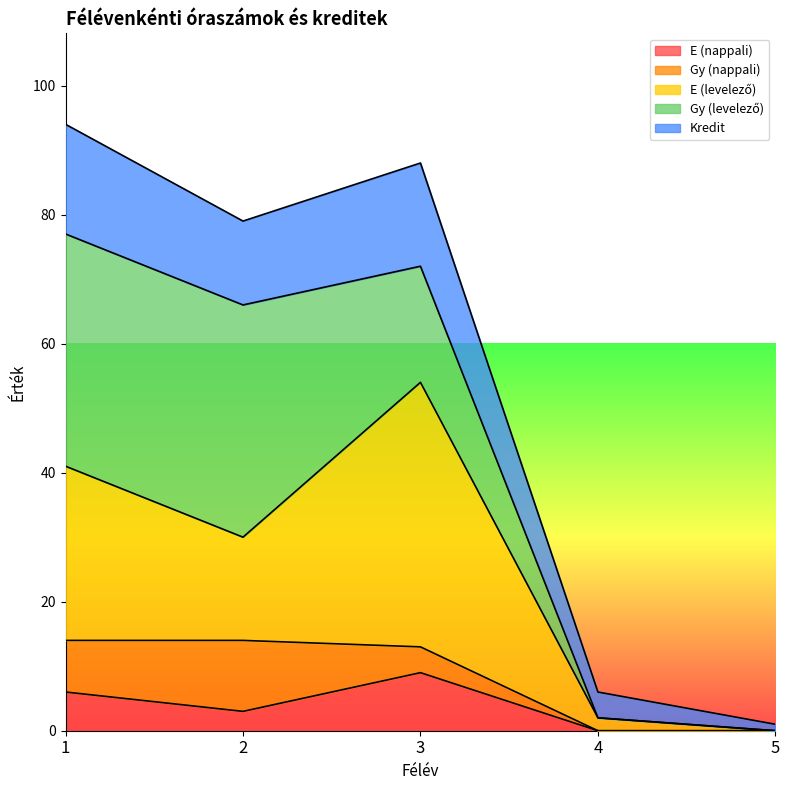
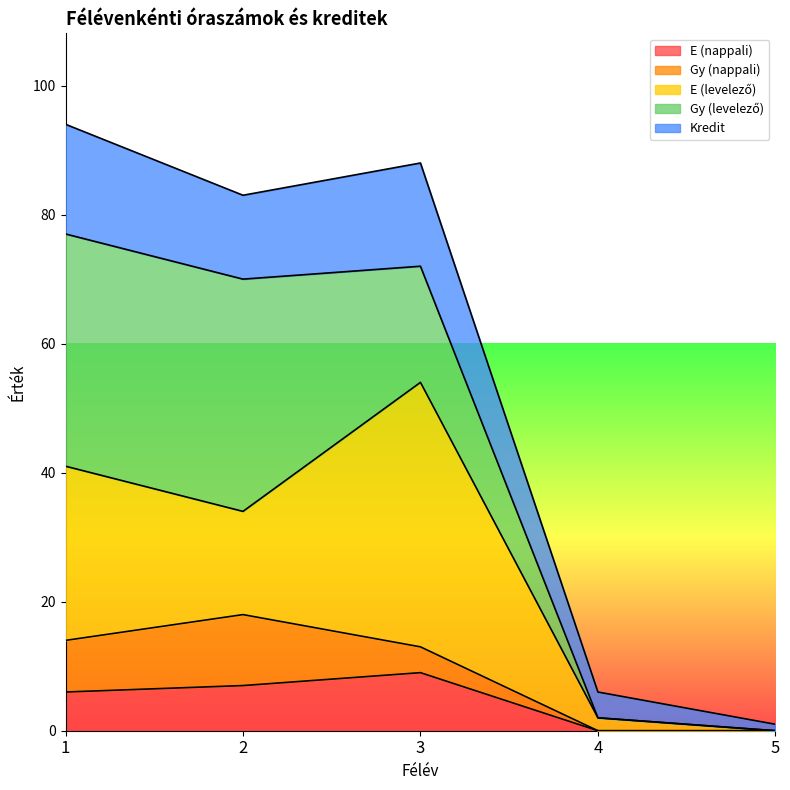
  {
    "E (nappali)": {
      "1": 6,
-     "2": 3,
+     "2": 7,
      "3": 9
    },
    "Gy (nappali)": {
      "1": 8,
      "2": 11,
      "3": 4
    },
    "E (levelező)": {
      "1": 27,
      "2": 16,
      "3": 41
    },
    "Gy (levelező)": {
      "1": 36,
      "2": 36,
      "3": 18
    },
    "Kredit": {
      "1": 17,
      "2": 13,
      "3": 16,
      "4": 4,
      "5": 1
    }
  }
